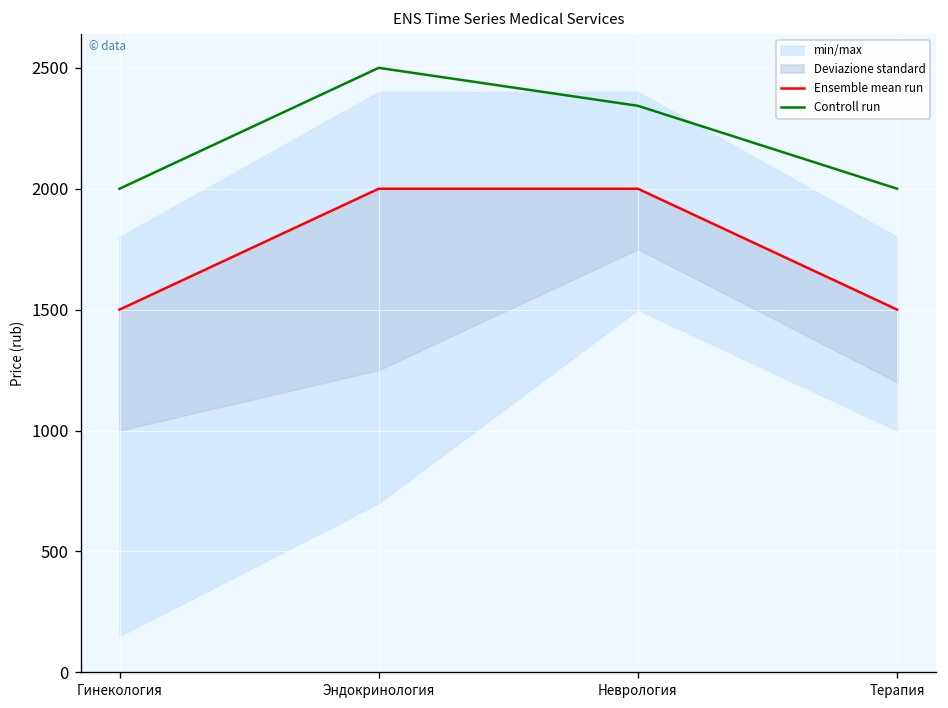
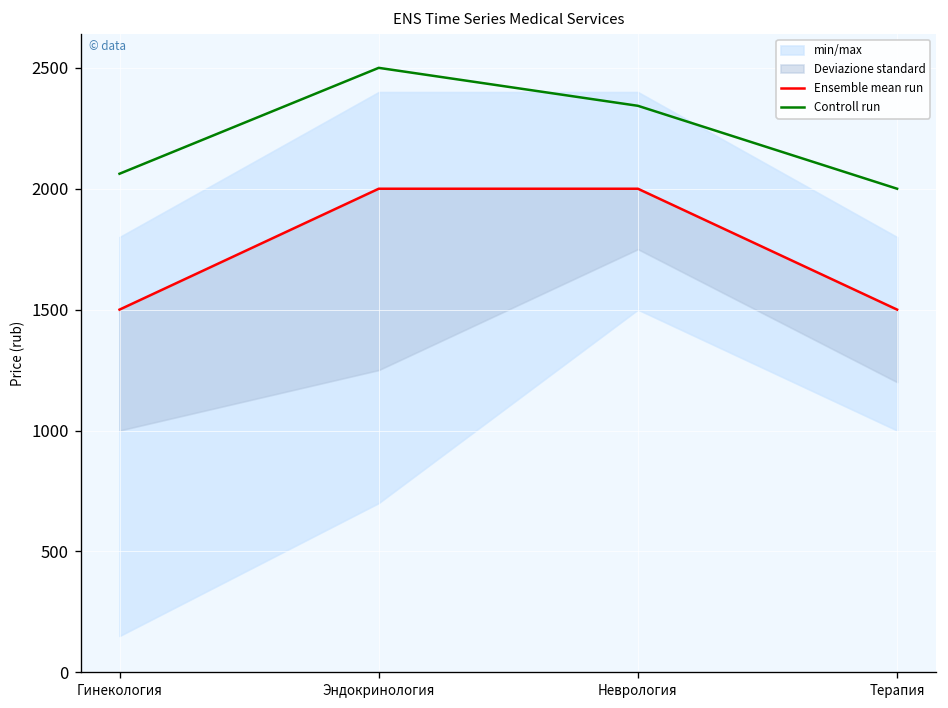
  {
    "Controll run": {
-     "Гинекология": 2000,
+     "Гинекология": 2060,
      "Эндокринология": 2500,
      "Неврология": 2340,
      "Терапия": 2000
    }
  }
